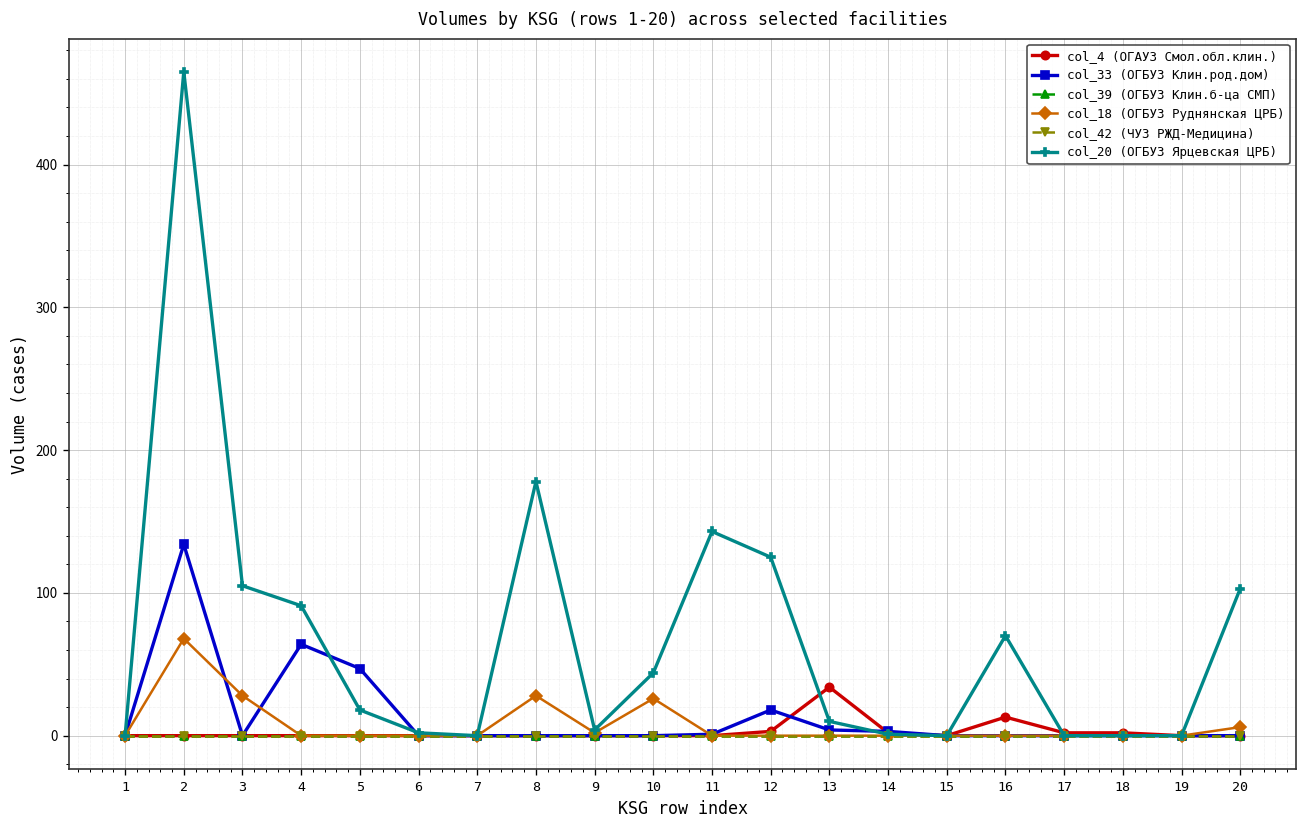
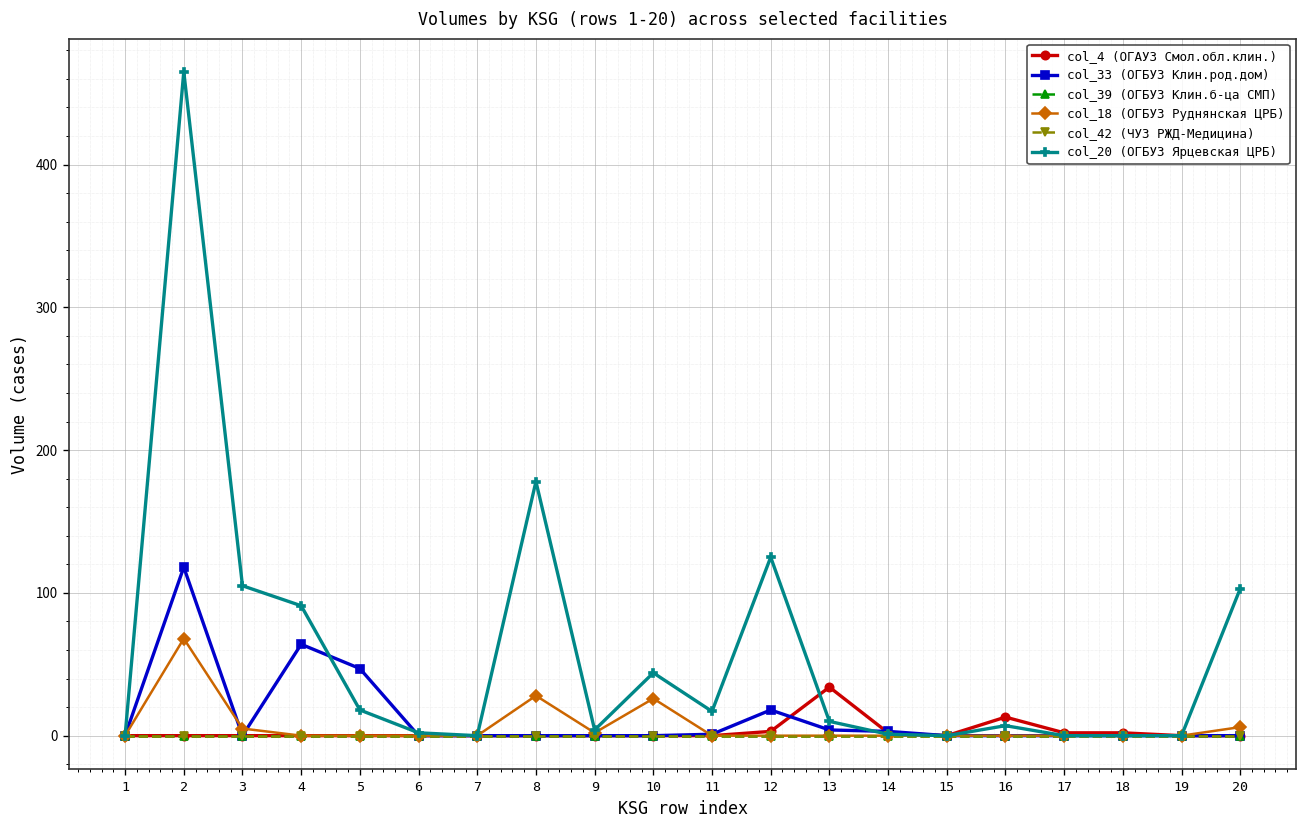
  {
    "col_4 (ОГАУЗ Смол.обл.клин.)": {
      "12": 3,
      "13": 34,
      "16": 13
    },
    "col_33 (ОГБУЗ Клин.род.дом)": {
-     "2": 134,
+     "2": 118,
      "4": 64,
      "5": 47,
      "12": 18,
      "13": 4
    },
    "col_18 (ОГБУЗ Руднянская ЦРБ)": {
      "2": 68,
-     "3": 28,
+     "3": 5,
      "8": 28,
      "10": 26,
      "20": 6
    },
    "col_20 (ОГБУЗ Ярцевская ЦРБ)": {
      "2": 465,
      "3": 105,
      "4": 91,
      "5": 18,
      "8": 178,
      "10": 44,
-     "11": 143,
+     "11": 17,
      "12": 125,
      "13": 10,
-     "16": 70,
+     "16": 7,
      "20": 103
    }
  }
